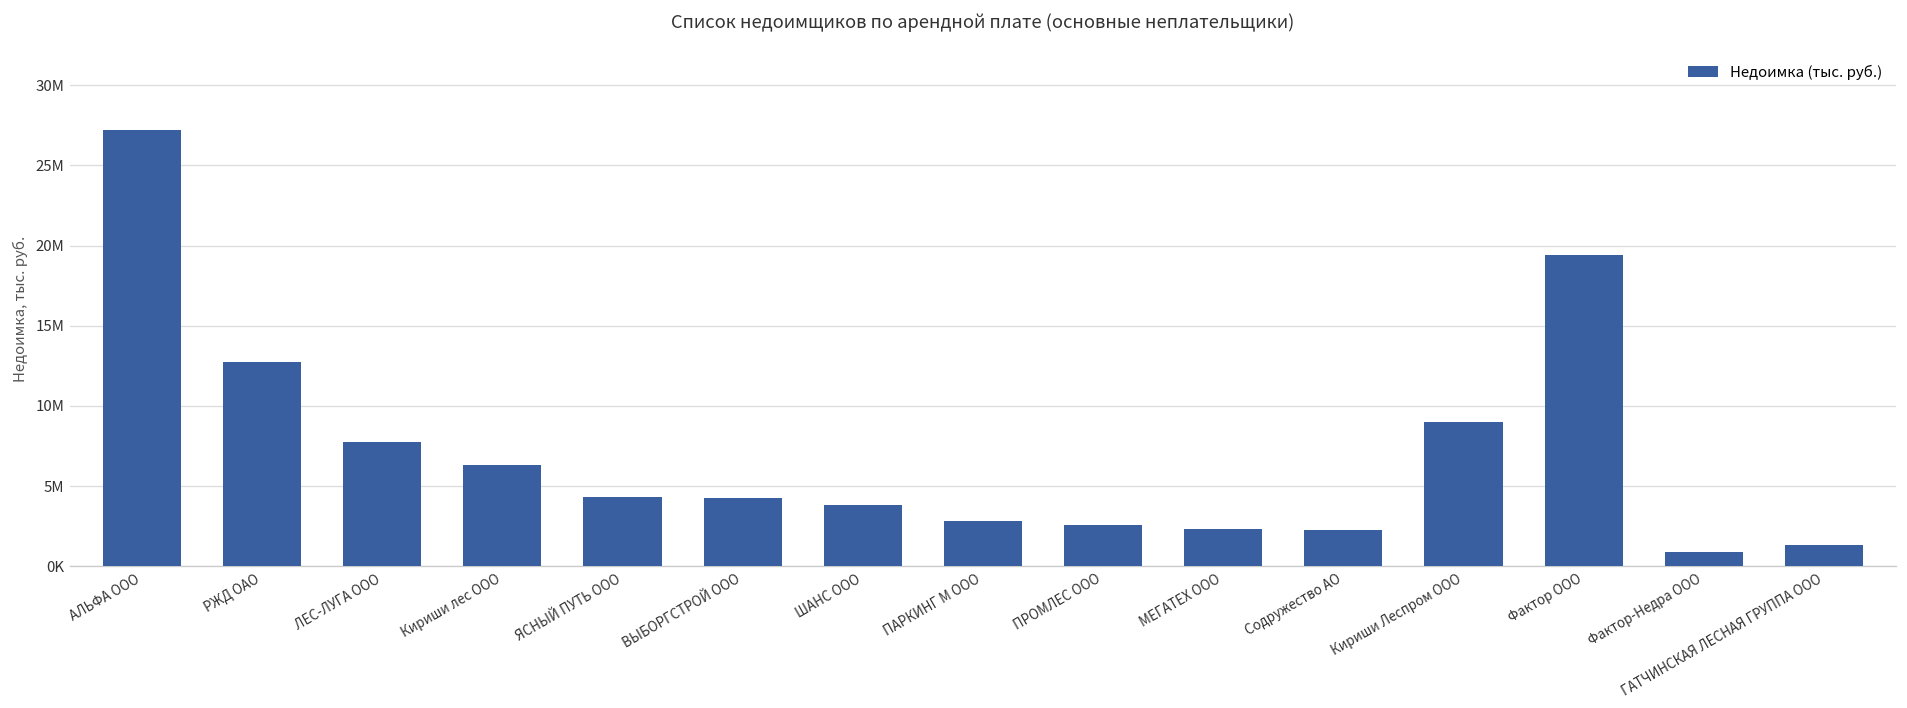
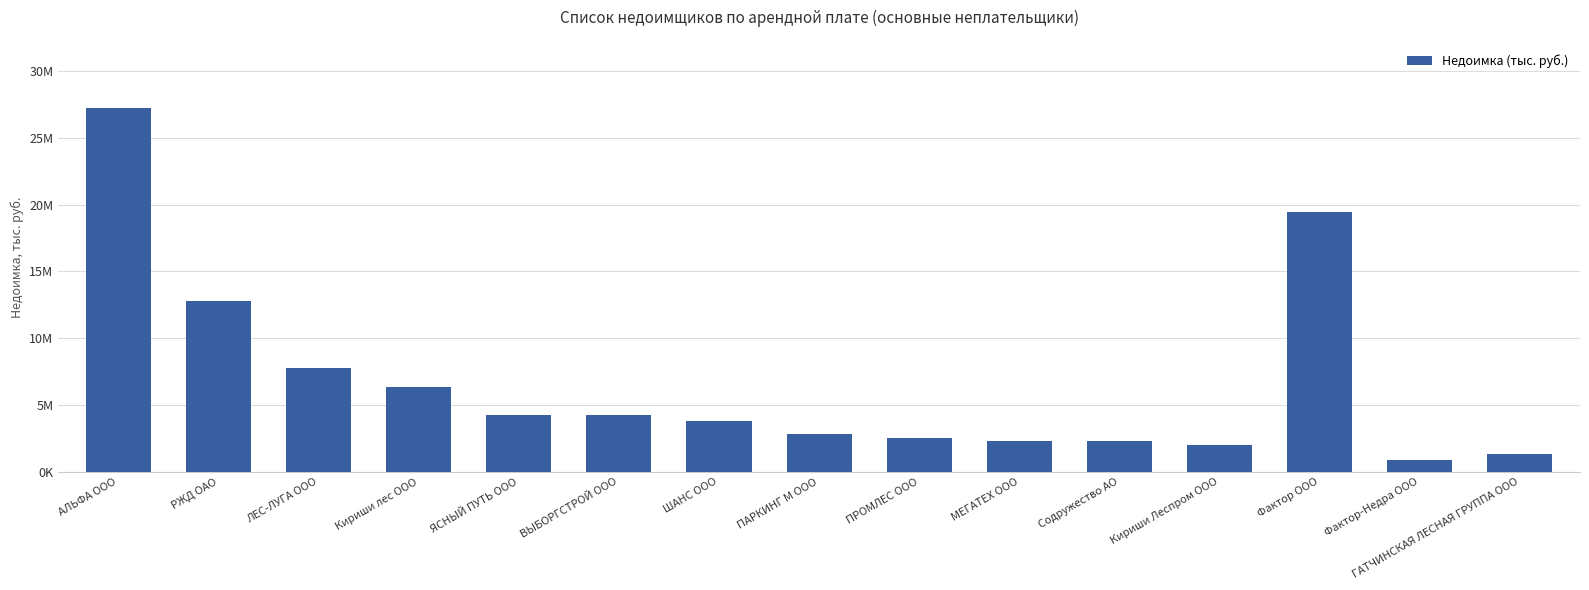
  {
    "АЛЬФА ООО": 27200000,
    "РЖД ОАО": 12800000,
    "ЛЕС-ЛУГА ООО": 7800000,
    "Кириши лес ООО": 6300000,
    "ЯСНЫЙ ПУТЬ ООО": 4300000,
    "ВЫБОРГСТРОЙ ООО": 4200000,
    "ШАНС ООО": 3800000,
    "ПАРКИНГ М ООО": 2800000,
    "ПРОМЛЕС ООО": 2600000,
    "МЕГАТЕХ ООО": 2300000,
    "Содружество АО": 2300000,
-   "Кириши Леспром ООО": 9000000,
+   "Кириши Леспром ООО": 2000000,
    "Фактор ООО": 19400000,
    "Фактор-Недра ООО": 900000,
    "ГАТЧИНСКАЯ ЛЕСНАЯ ГРУППА ООО": 1300000
  }
